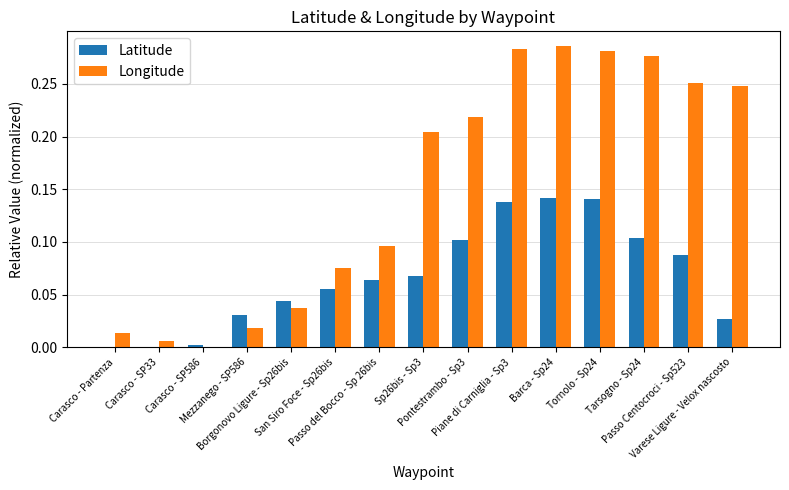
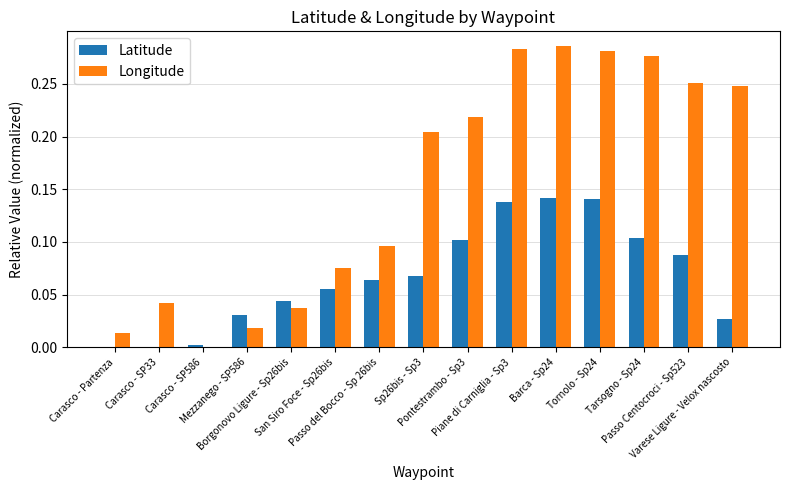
  {
    "Latitude": {
      "Carasco - Partenza": 0.000,
      "Mezzanego - SP586": 0.030,
      "Borgonovo Ligure - Sp26bis": 0.044,
      "San Siro Foce - Sp26bis": 0.055,
      "Passo del Bocco - Sp 26bis": 0.064,
      "Sp26bis - Sp3": 0.068,
      "Pontestrambo - Sp3": 0.102,
      "Piane di Carniglia - Sp3": 0.138,
      "Barca - Sp24": 0.142,
      "Tornolo - Sp24": 0.141,
      "Tarsogno - Sp24": 0.104,
      "Passo Centocroci - Sp523": 0.088,
      "Varese Ligure - Velox nascosto": 0.027
    },
    "Longitude": {
      "Carasco - Partenza": 0.013,
-     "Carasco - SP33": 0.006,
+     "Carasco - SP33": 0.042,
      "Carasco - SP586": 0.000,
      "Mezzanego - SP586": 0.018,
      "Borgonovo Ligure - Sp26bis": 0.037,
      "San Siro Foce - Sp26bis": 0.075,
      "Passo del Bocco - Sp 26bis": 0.096,
      "Sp26bis - Sp3": 0.204,
      "Pontestrambo - Sp3": 0.219,
      "Piane di Carniglia - Sp3": 0.283,
      "Barca - Sp24": 0.286,
      "Tornolo - Sp24": 0.281,
      "Tarsogno - Sp24": 0.276,
      "Passo Centocroci - Sp523": 0.251,
      "Varese Ligure - Velox nascosto": 0.248
    }
  }
